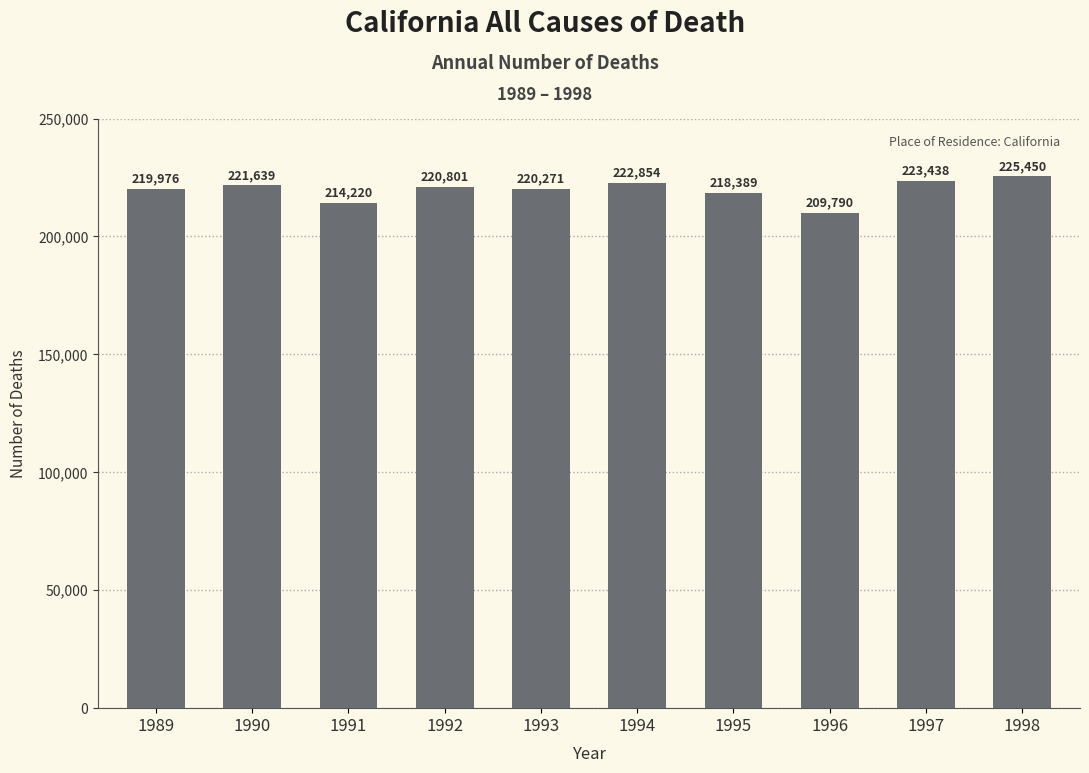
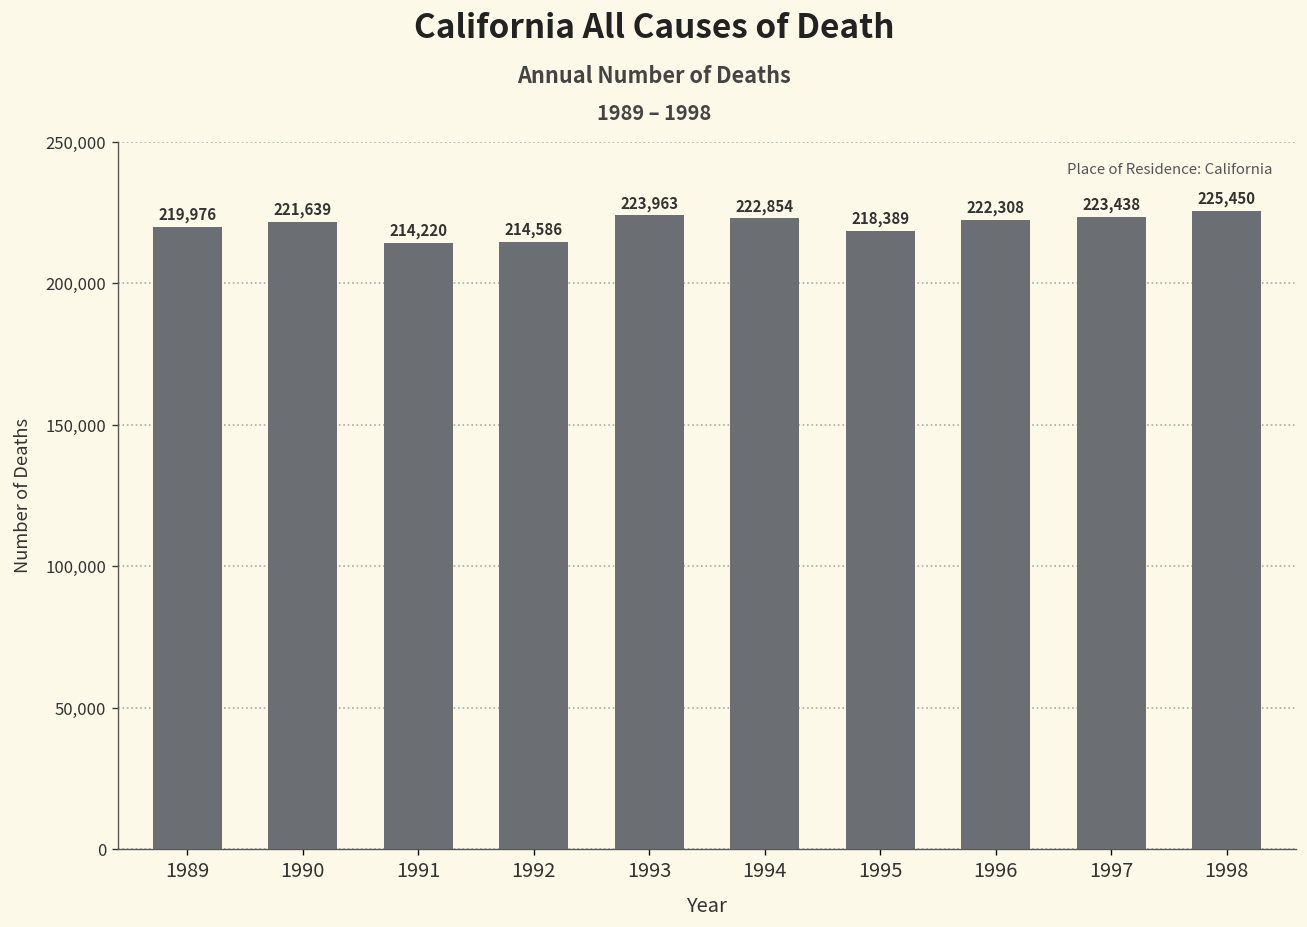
  {
    "1989": "219,976",
    "1990": "221,639",
    "1991": "214,220",
-   "1992": "220,801",
-   "1993": "220,271",
+   "1992": "214,586",
+   "1993": "223,963",
    "1994": "222,854",
    "1995": "218,389",
-   "1996": "209,790",
+   "1996": "222,308",
    "1997": "223,438",
    "1998": "225,450"
  }
